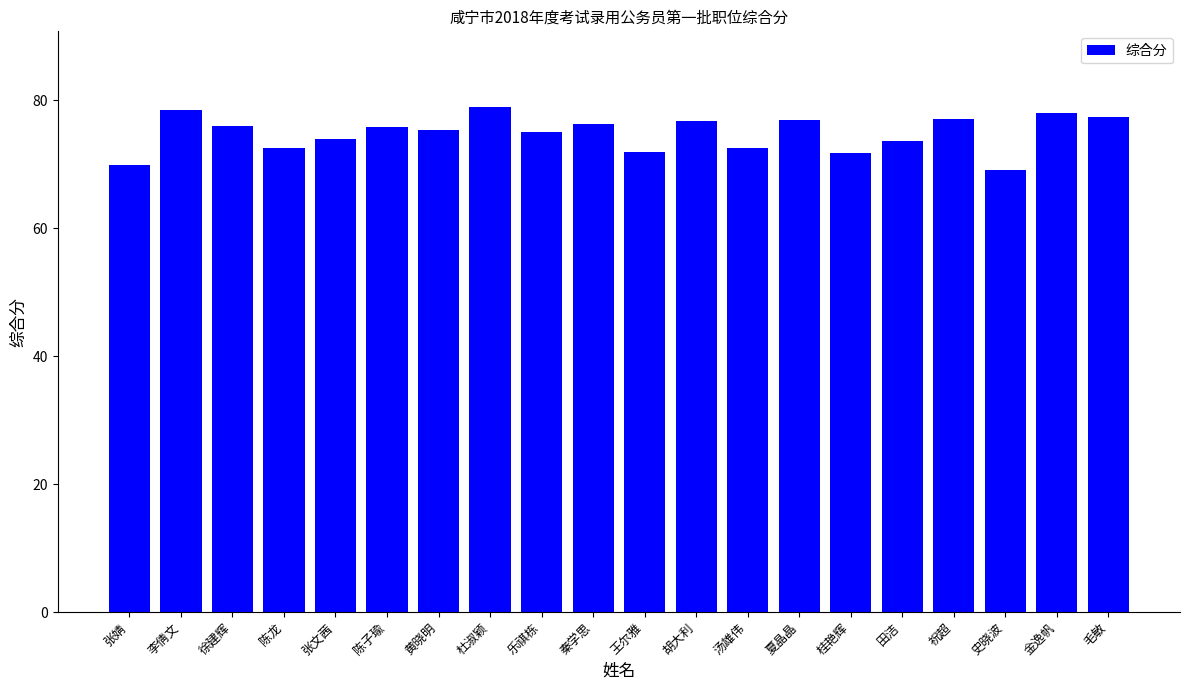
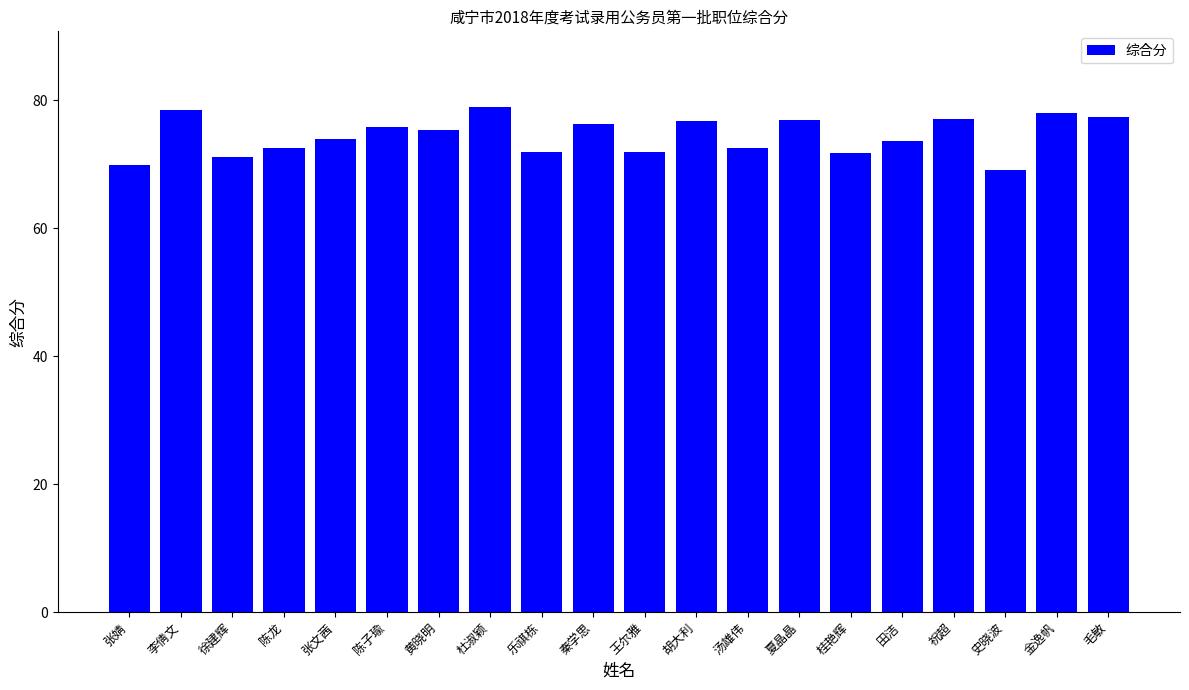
  {
    "张婧": 70,
    "李倩文": 79,
-   "徐建辉": 76,
+   "徐建辉": 71,
    "陈龙": 73,
    "张文茜": 74,
    "陈子瑜": 76,
    "黄晓明": 75,
    "杜淑颖": 79,
-   "乐祺栋": 75,
+   "乐祺栋": 72,
    "秦学思": 76,
    "王尔雅": 72,
    "胡大利": 77,
    "汤雄伟": 73,
    "夏晶晶": 77,
    "桂艳辉": 72,
    "田洁": 74,
    "祝超": 77,
    "史晓波": 69,
    "金逸帆": 78,
    "毛敏": 77
  }
